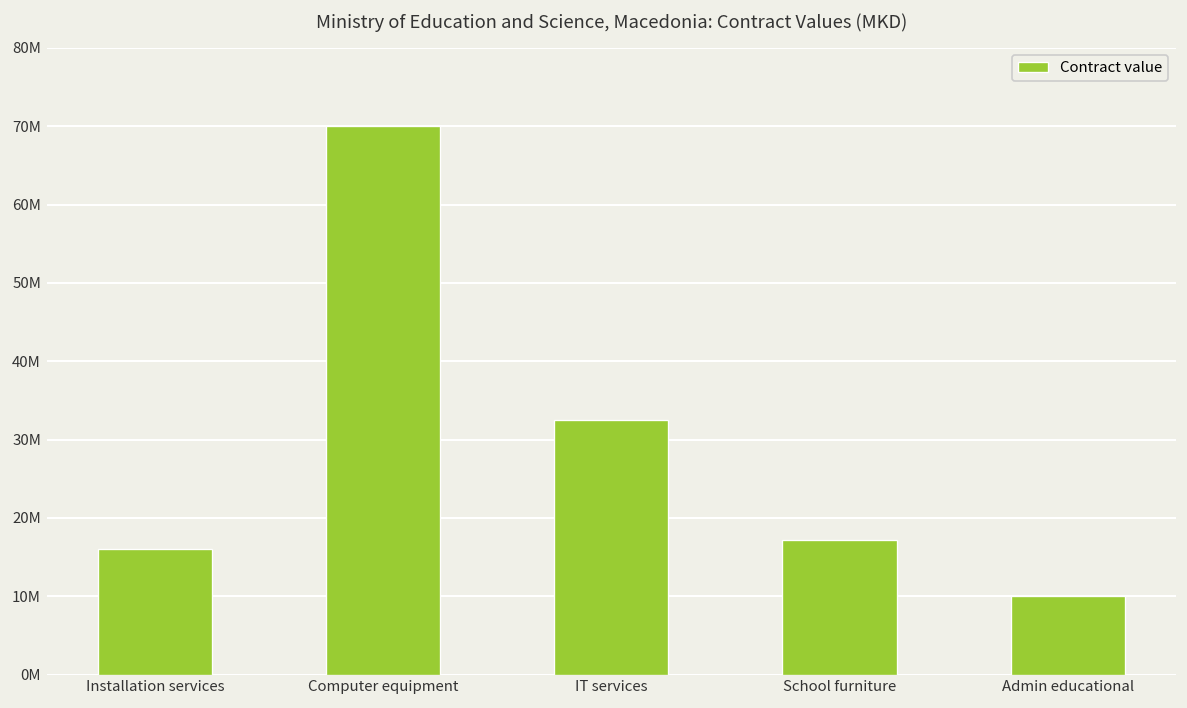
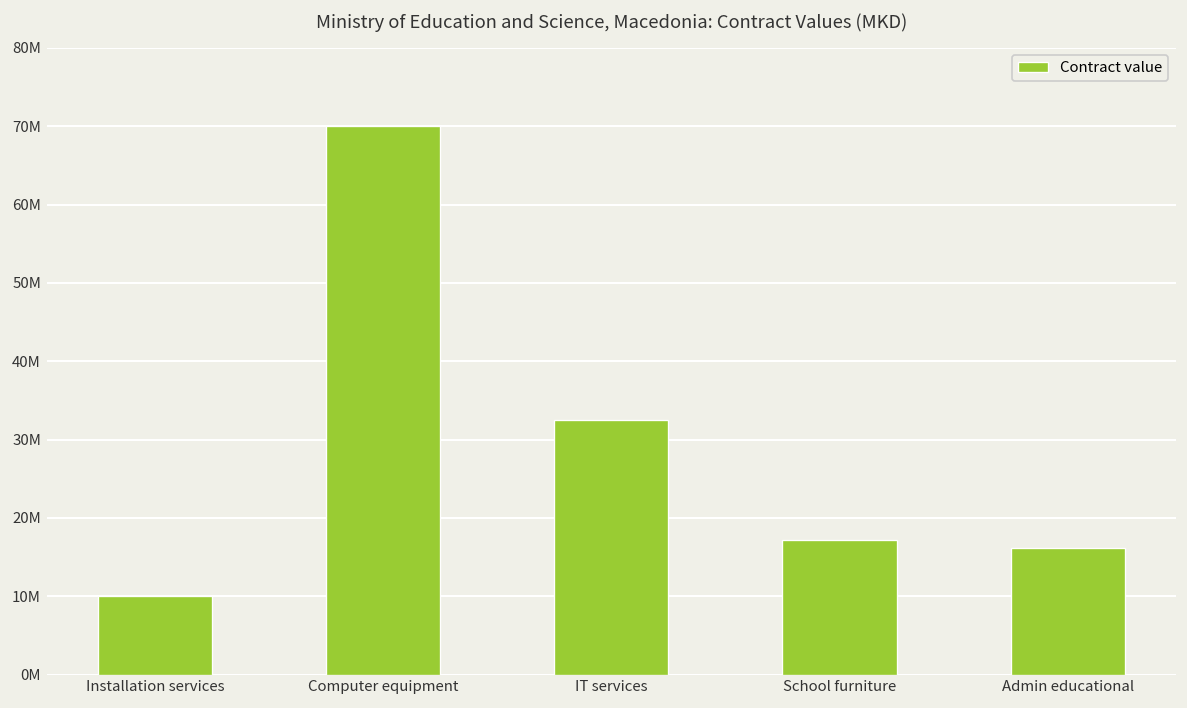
  {
-   "Installation services": 16000000,
+   "Installation services": 10000000,
    "Computer equipment": 70000000,
    "IT services": 33000000,
    "School furniture": 17000000,
-   "Admin educational": 10000000
+   "Admin educational": 16000000
  }
